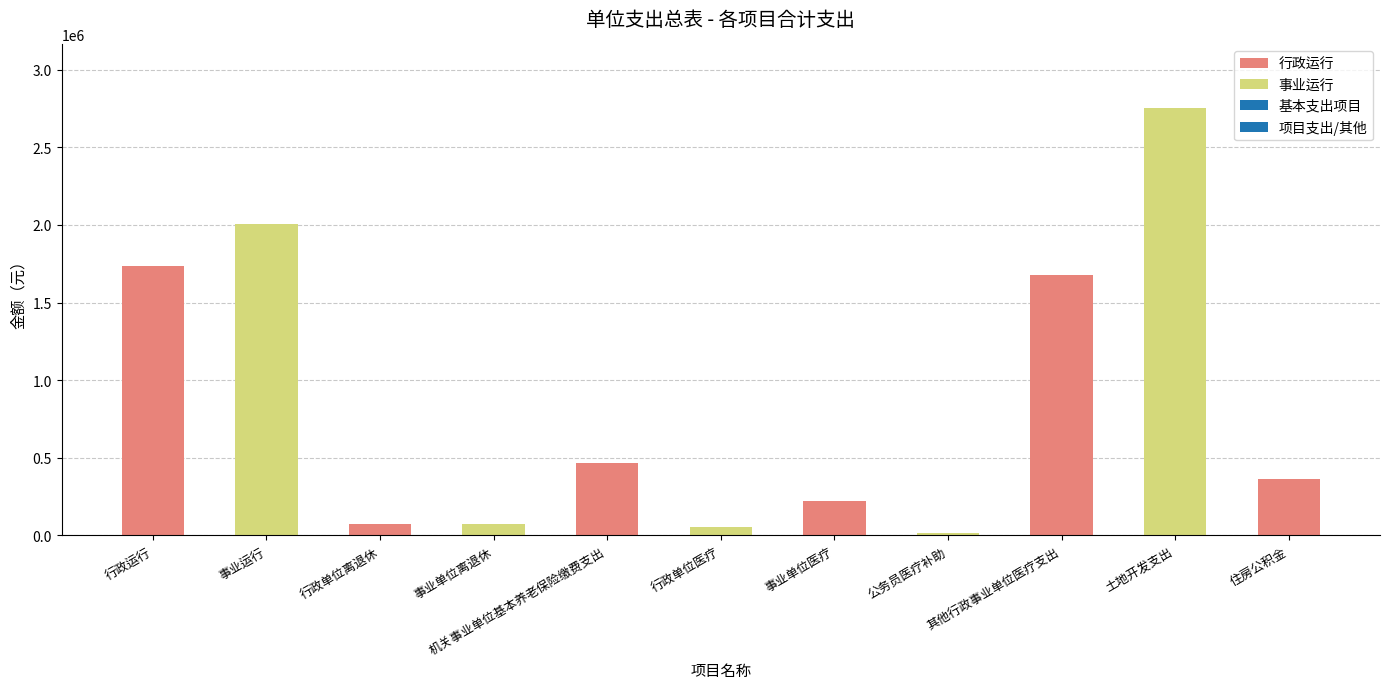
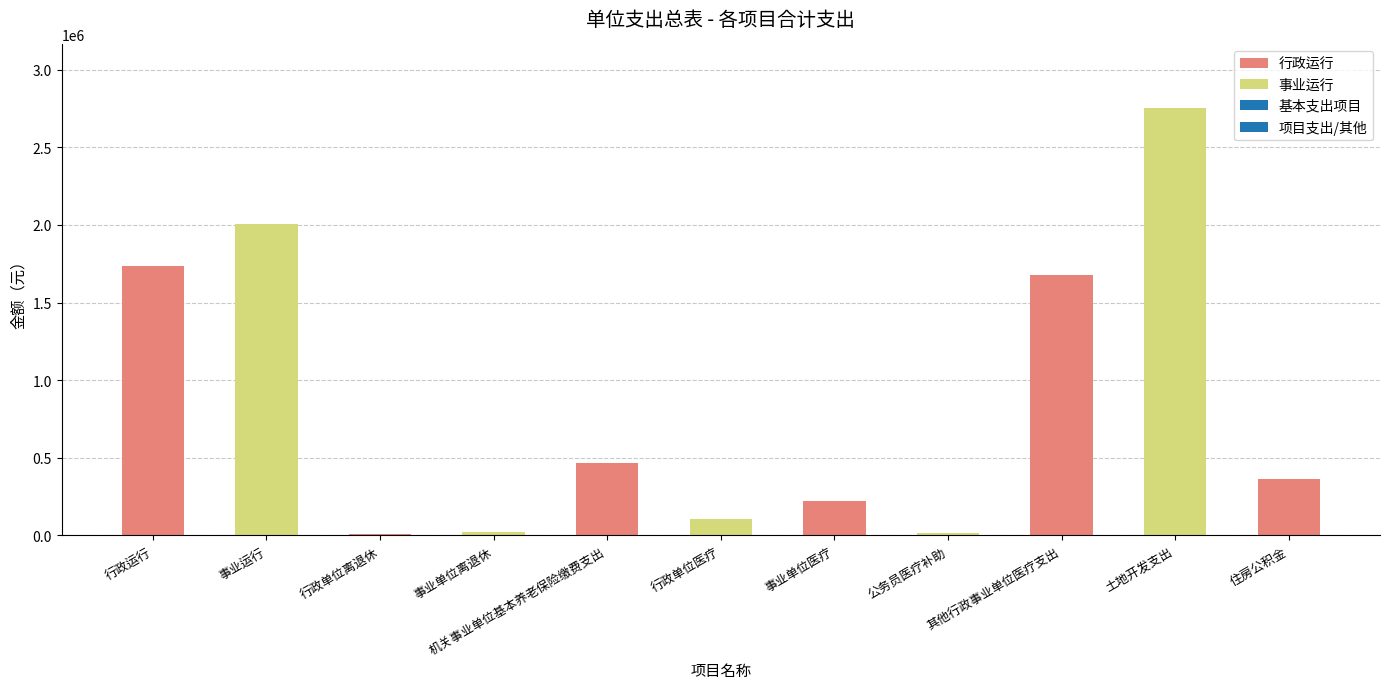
  {
    "行政运行": 1730000,
    "事业运行": 2000000,
-   "行政单位离退休": 70000,
-   "事业单位离退休": 80000,
+   "行政单位离退休": 10000,
+   "事业单位离退休": 20000,
    "机关事业单位基本养老保险缴费支出": 460000,
-   "行政单位医疗": 60000,
+   "行政单位医疗": 110000,
    "事业单位医疗": 220000,
    "其他行政事业单位医疗支出": 1680000,
    "土地开发支出": 2750000,
    "住房公积金": 360000
  }
